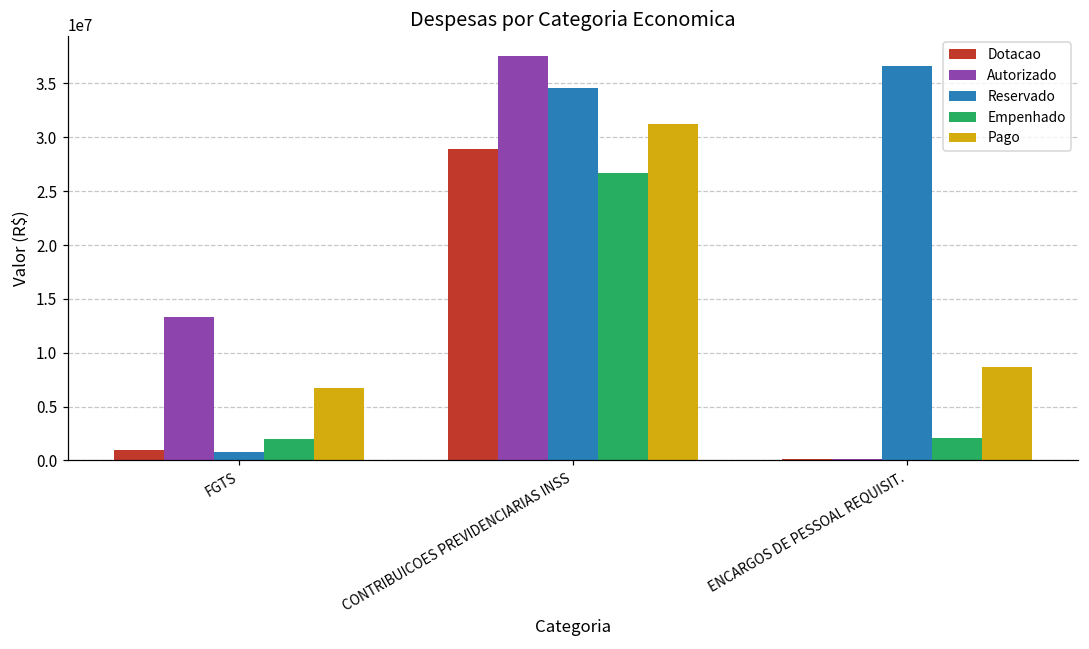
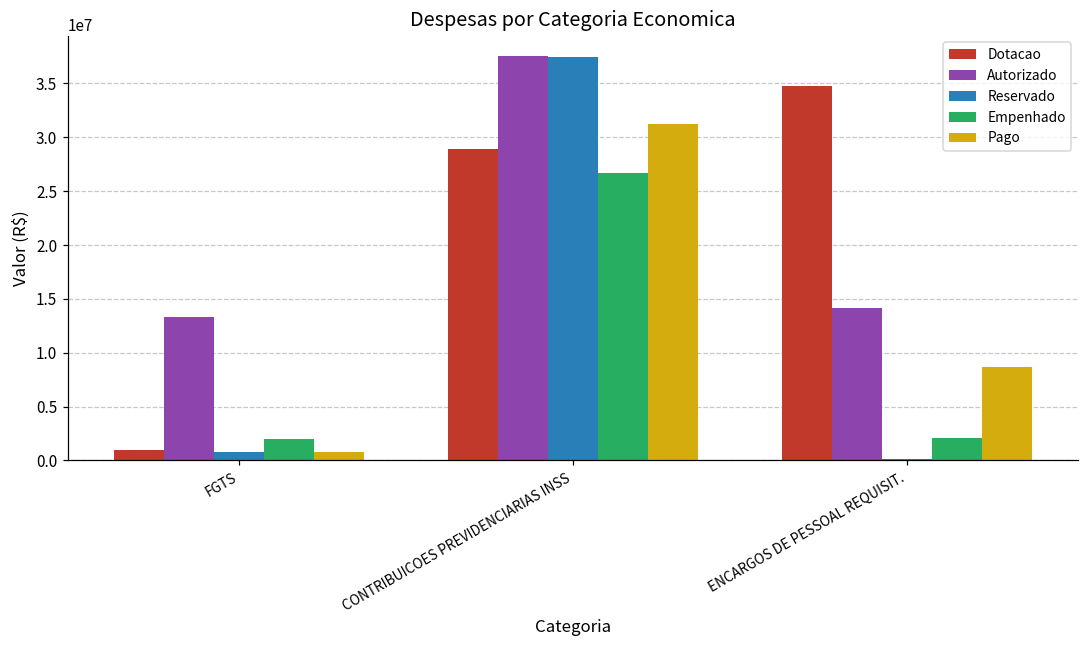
  {
    "Dotacao": {
      "FGTS": 1000000,
      "CONTRIBUICOES PREVIDENCIARIAS INSS": 29000000,
-     "ENCARGOS DE PESSOAL REQUISIT.": 0
+     "ENCARGOS DE PESSOAL REQUISIT.": 35000000
    },
    "Autorizado": {
      "FGTS": 13000000,
      "CONTRIBUICOES PREVIDENCIARIAS INSS": 38000000,
-     "ENCARGOS DE PESSOAL REQUISIT.": 0
+     "ENCARGOS DE PESSOAL REQUISIT.": 14000000
    },
    "Reservado": {
      "FGTS": 1000000,
-     "CONTRIBUICOES PREVIDENCIARIAS INSS": 35000000,
-     "ENCARGOS DE PESSOAL REQUISIT.": 37000000
+     "CONTRIBUICOES PREVIDENCIARIAS INSS": 37000000,
+     "ENCARGOS DE PESSOAL REQUISIT.": 0
    },
    "Empenhado": {
      "FGTS": 2000000,
      "CONTRIBUICOES PREVIDENCIARIAS INSS": 27000000,
      "ENCARGOS DE PESSOAL REQUISIT.": 2000000
    },
    "Pago": {
-     "FGTS": 7000000,
+     "FGTS": 1000000,
      "CONTRIBUICOES PREVIDENCIARIAS INSS": 31000000,
      "ENCARGOS DE PESSOAL REQUISIT.": 9000000
    }
  }
